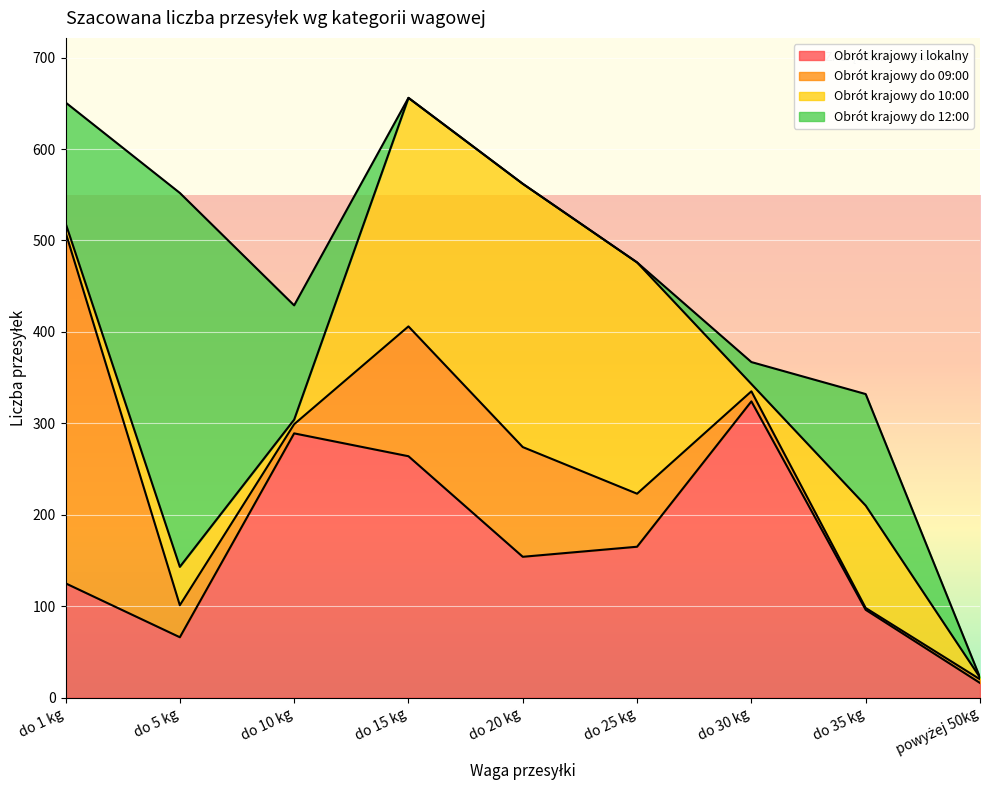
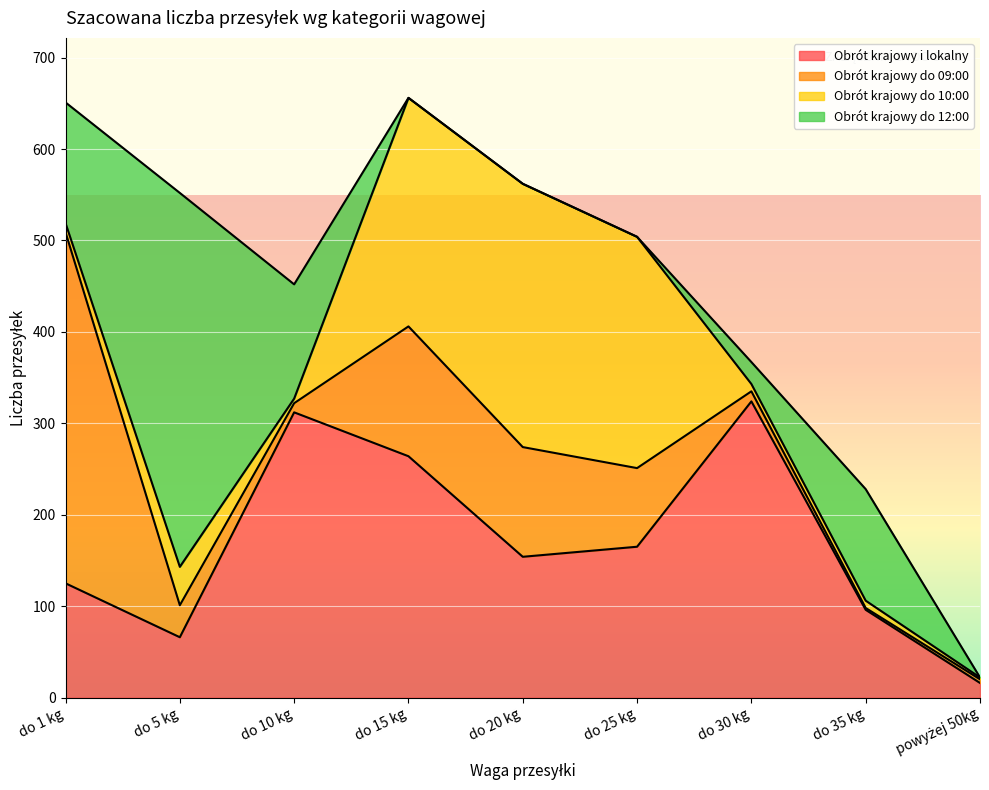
  {
    "Obrót krajowy i lokalny": {
      "do 1 kg": 130,
      "do 5 kg": 70,
-     "do 10 kg": 290,
+     "do 10 kg": 310,
      "do 15 kg": 260,
      "do 20 kg": 150,
      "do 25 kg": 170,
      "do 30 kg": 320,
      "powyżej 50kg": 20
    },
    "Obrót krajowy do 09:00": {
      "do 1 kg": 380,
      "do 5 kg": 40,
      "do 10 kg": 10,
      "do 15 kg": 140,
      "do 20 kg": 120,
-     "do 25 kg": 60,
+     "do 25 kg": 90,
      "do 30 kg": 10
    },
    "Obrót krajowy do 10:00": {
      "do 1 kg": 10,
      "do 5 kg": 40,
      "do 10 kg": 10,
      "do 30 kg": 10,
-     "do 35 kg": 110
+     "do 35 kg": 10
    },
    "Obrót krajowy do 12:00": {
      "do 1 kg": 130,
      "do 5 kg": 410,
      "do 10 kg": 130,
      "do 30 kg": 20,
      "do 35 kg": 120
    }
  }
